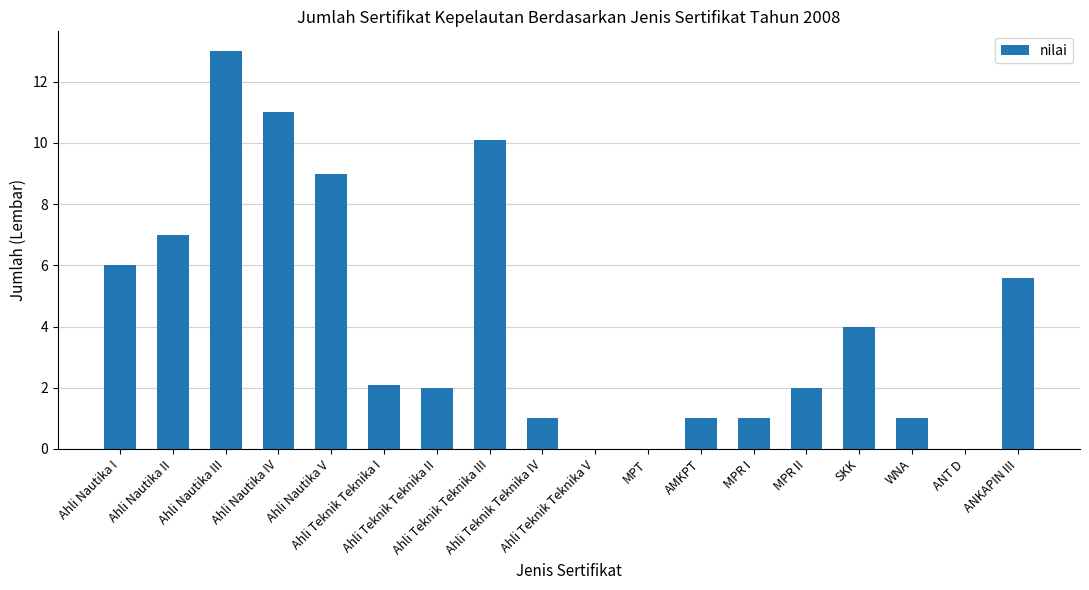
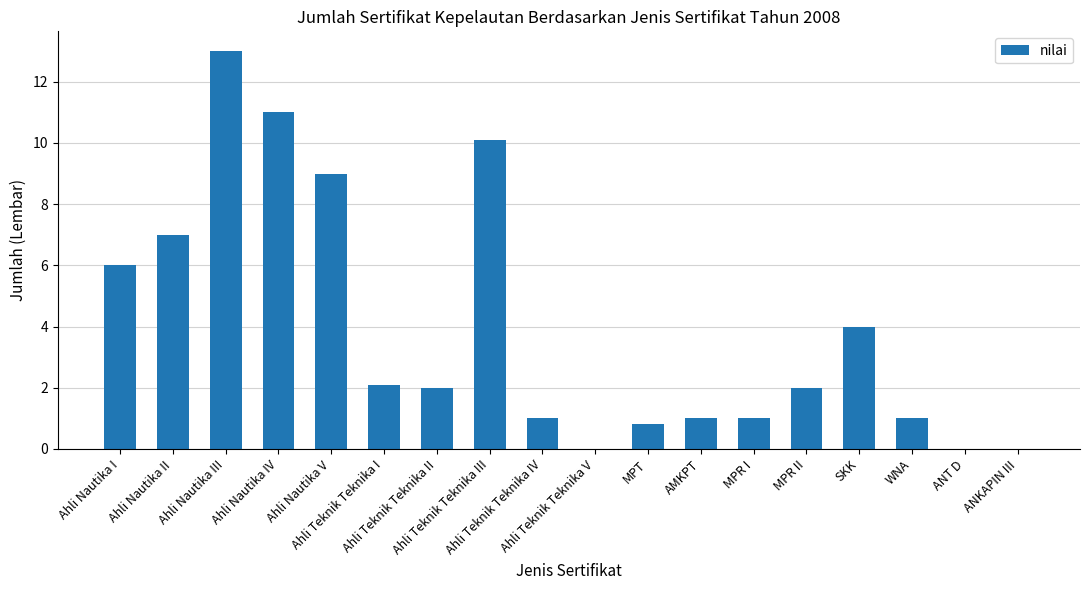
  {
    "Ahli Nautika I": 6.0,
    "Ahli Nautika II": 7.0,
    "Ahli Nautika III": 13.0,
    "Ahli Nautika IV": 11.0,
    "Ahli Nautika V": 9.0,
    "Ahli Teknik Teknika I": 2.1,
    "Ahli Teknik Teknika II": 2.0,
    "Ahli Teknik Teknika III": 10.1,
    "Ahli Teknik Teknika IV": 1.0,
    "Ahli Teknik Teknika V": 0.0,
-   "MPT": 0.0,
+   "MPT": 0.8,
    "AMKPT": 1.0,
    "MPR I": 1.0,
    "MPR II": 2.0,
    "SKK": 4.0,
    "WNA": 1.0,
    "ANT D": 0.0,
-   "ANKAPIN III": 5.6
+   "ANKAPIN III": 0.0
  }
